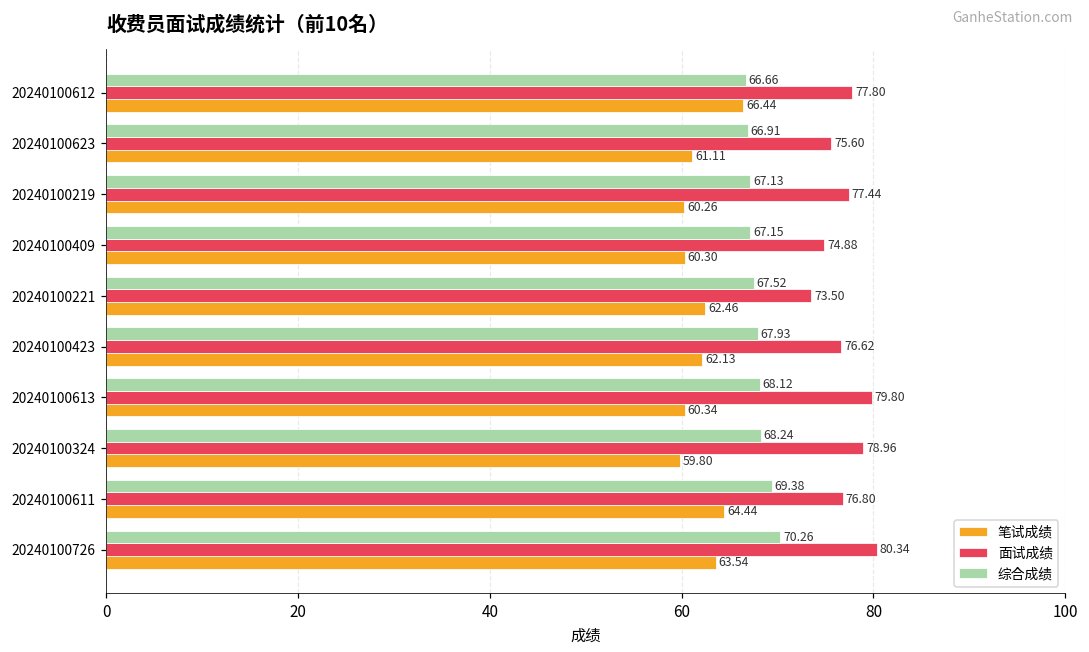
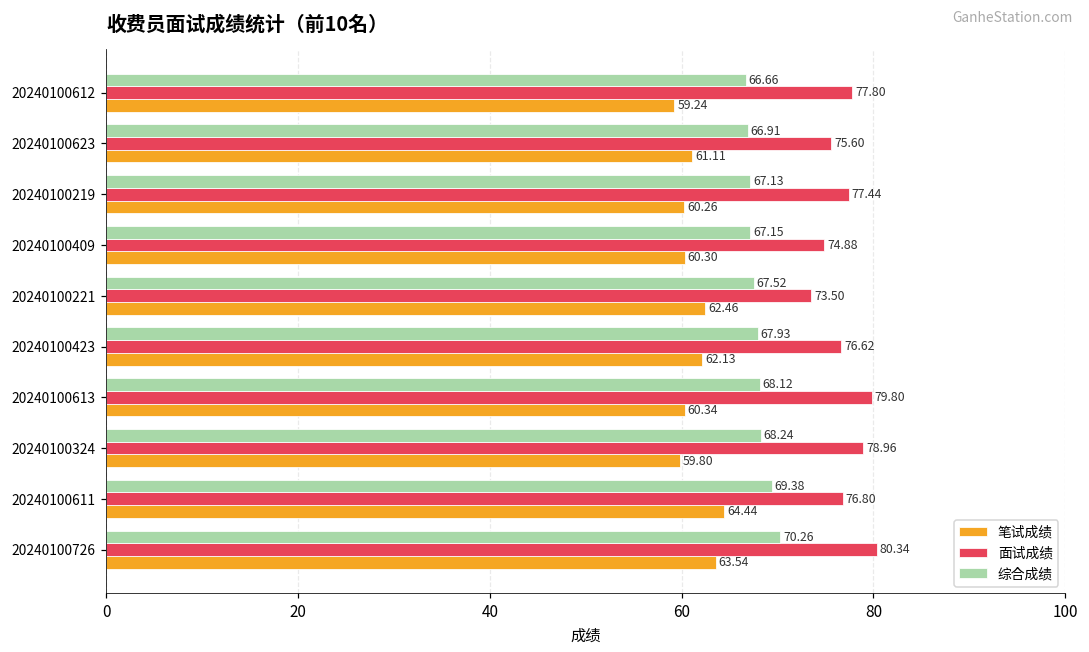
  {
    "笔试成绩": {
-     "20240100612": 66.44,
+     "20240100612": 59.24,
      "20240100623": 61.11,
      "20240100219": 60.26,
      "20240100409": 60.30,
      "20240100221": 62.46,
      "20240100423": 62.13,
      "20240100613": 60.34,
      "20240100324": 59.80,
      "20240100611": 64.44,
      "20240100726": 63.54
    },
    "面试成绩": {
      "20240100612": 77.80,
      "20240100623": 75.60,
      "20240100219": 77.44,
      "20240100409": 74.88,
      "20240100221": 73.50,
      "20240100423": 76.62,
      "20240100613": 79.80,
      "20240100324": 78.96,
      "20240100611": 76.80,
      "20240100726": 80.34
    },
    "综合成绩": {
      "20240100612": 66.66,
      "20240100623": 66.91,
      "20240100219": 67.13,
      "20240100409": 67.15,
      "20240100221": 67.52,
      "20240100423": 67.93,
      "20240100613": 68.12,
      "20240100324": 68.24,
      "20240100611": 69.38,
      "20240100726": 70.26
    }
  }
